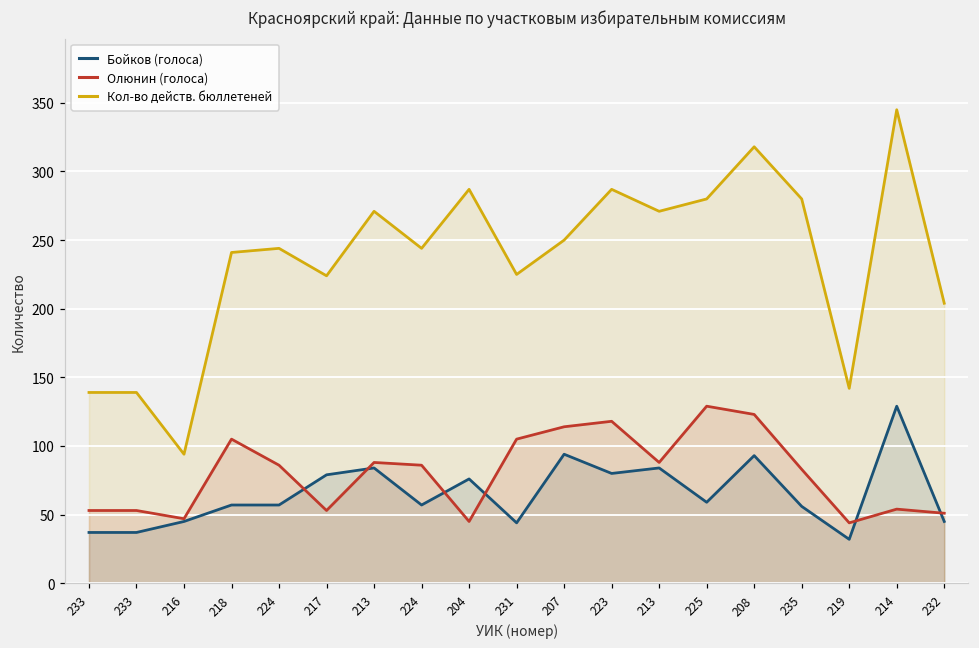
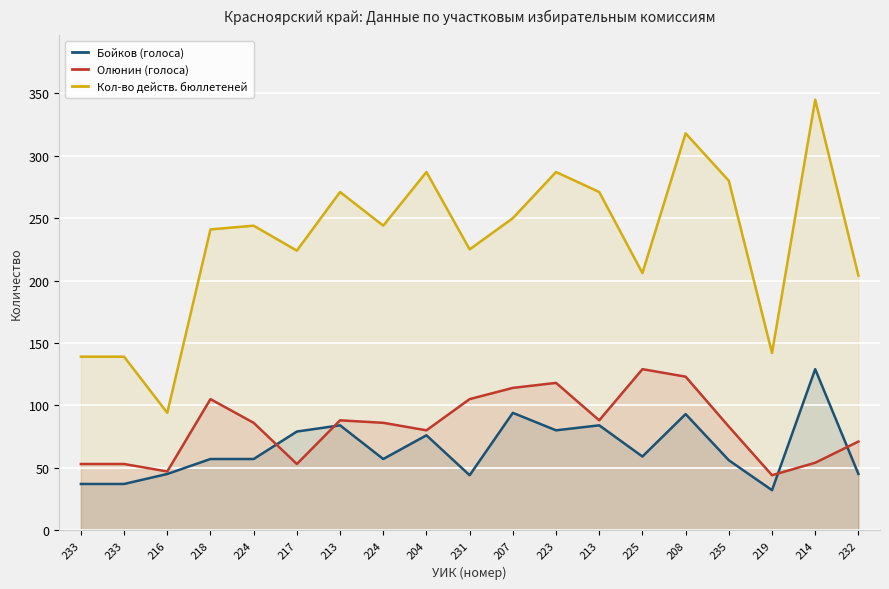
  {
    "Бойков (голоса)": {
      "218": 57,
      "217": 79,
      "204": 76,
      "231": 44,
      "207": 94,
      "223": 80,
      "225": 59,
      "208": 93,
      "235": 56,
      "219": 32,
      "214": 129,
      "232": 45
    },
    "Олюнин (голоса)": {
      "218": 105,
      "217": 53,
-     "204": 45,
+     "204": 80,
      "231": 105,
      "207": 114,
      "223": 118,
      "225": 129,
      "208": 123,
      "235": 83,
      "219": 44,
      "214": 54,
-     "232": 51
+     "232": 71
    },
    "Кол-во действ. бюллетеней": {
      "216": 94,
      "218": 241,
      "217": 224,
      "204": 287,
      "231": 225,
      "207": 250,
      "223": 287,
-     "225": 280,
+     "225": 206,
      "208": 318,
      "235": 280,
      "219": 142,
      "214": 345,
      "232": 204
    }
  }
